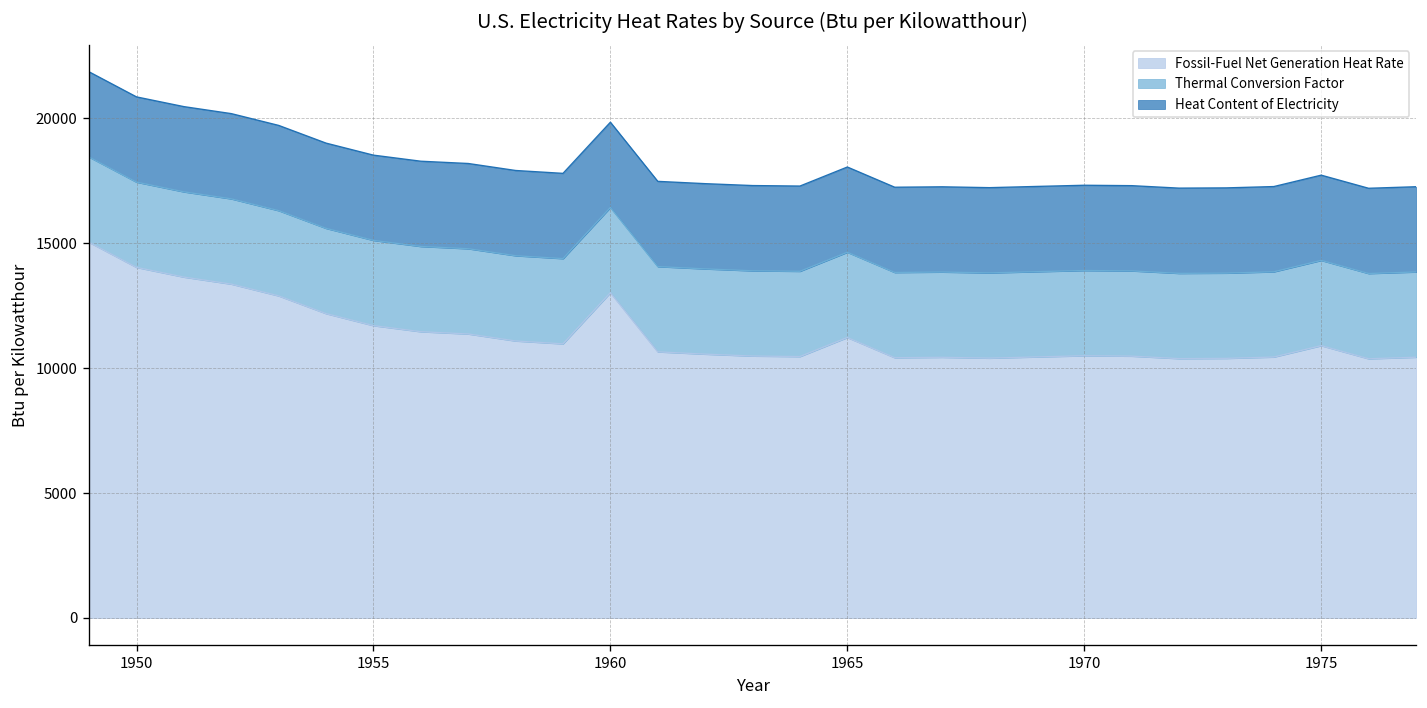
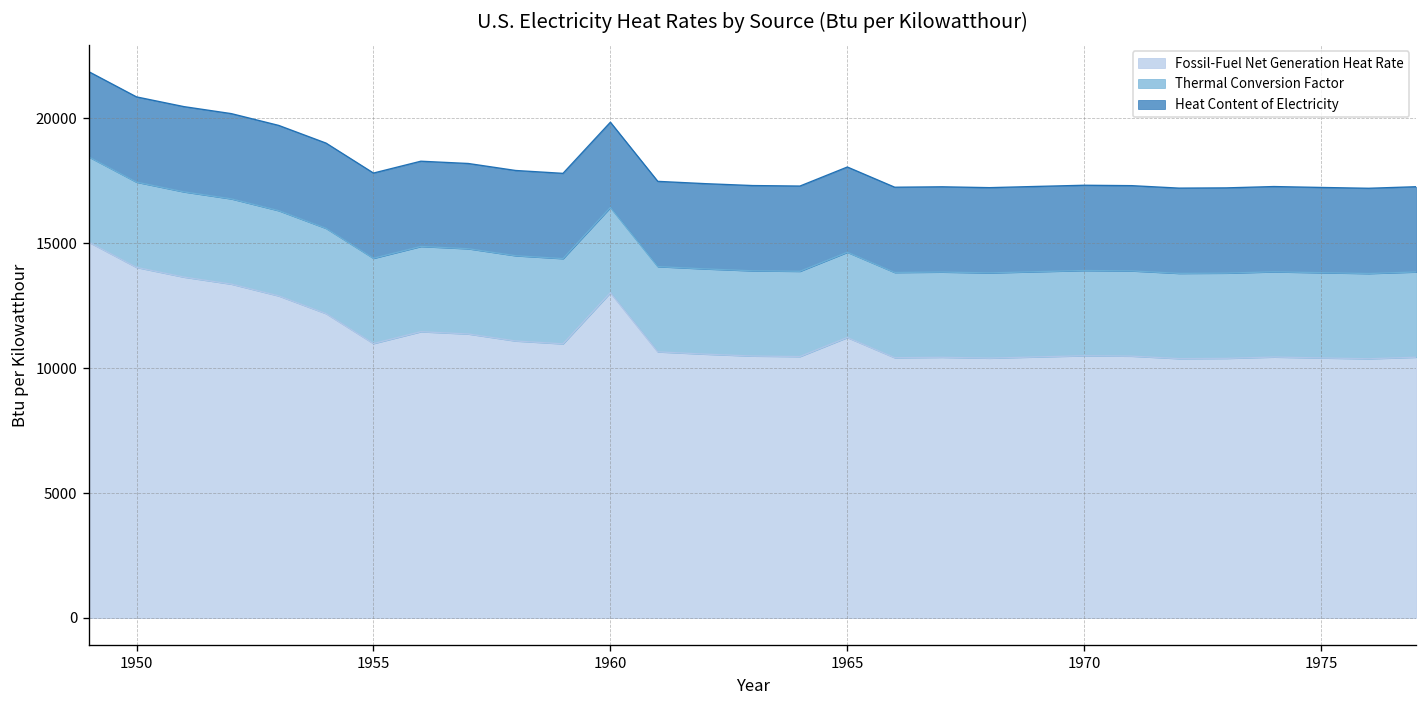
  {
    "Fossil-Fuel Net Generation Heat Rate": {
      "1950": 14000,
-     "1955": 11700,
+     "1955": 11000,
      "1960": 13000,
      "1965": 11200,
      "1970": 10500,
-     "1975": 10900
+     "1975": 10400
    },
    "Thermal Conversion Factor": {
      "1950": 3400,
      "1955": 3400,
      "1960": 3400,
      "1965": 3400,
      "1970": 3400,
      "1975": 3400
    },
    "Heat Content of Electricity": {
      "1950": 3400,
      "1955": 3400,
      "1960": 3400,
      "1965": 3400,
      "1970": 3400,
      "1975": 3400
    }
  }
